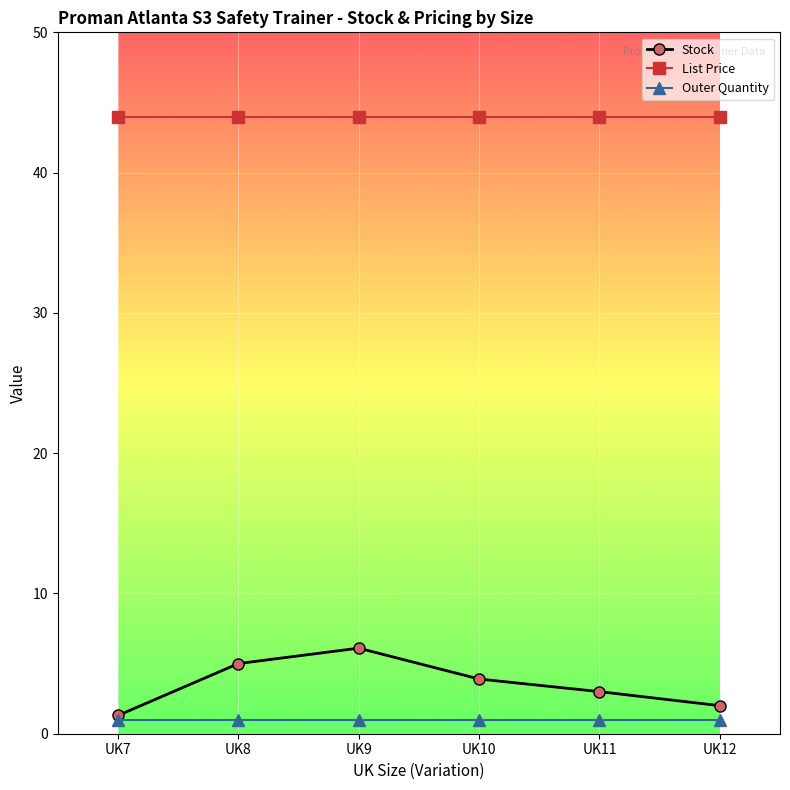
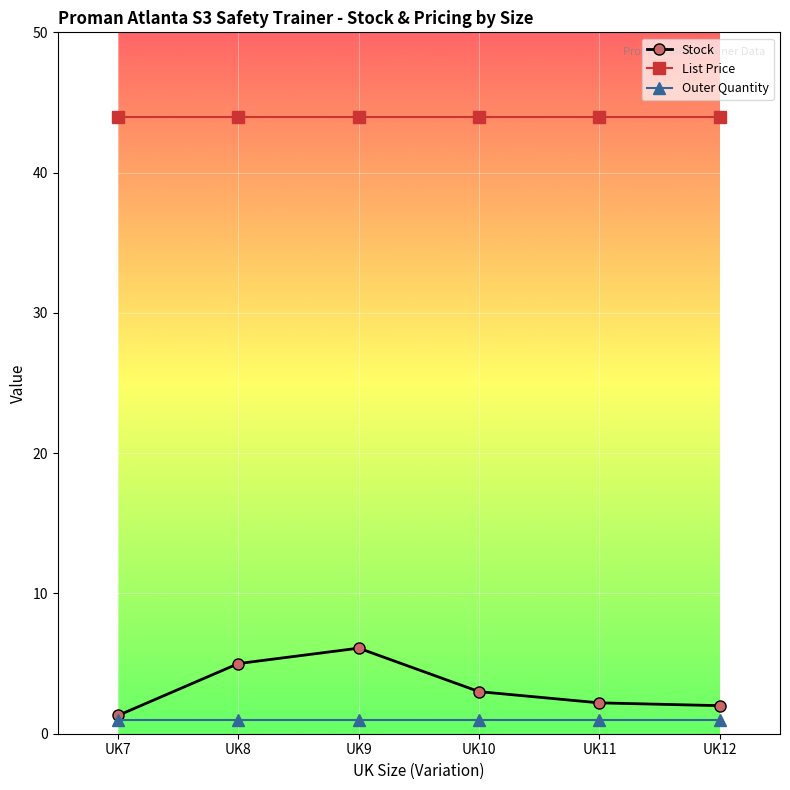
  {
    "Stock": {
      "UK7": 1.3,
      "UK8": 5.0,
      "UK9": 6.1,
-     "UK10": 3.9,
-     "UK11": 3.0,
+     "UK10": 3.0,
+     "UK11": 2.2,
      "UK12": 2.0
    },
    "List Price": {
      "UK7": 44.0,
      "UK8": 44.0,
      "UK9": 44.0,
      "UK10": 44.0,
      "UK11": 44.0,
      "UK12": 44.0
    },
    "Outer Quantity": {
      "UK7": 1.0,
      "UK8": 1.0,
      "UK9": 1.0,
      "UK10": 1.0,
      "UK11": 1.0,
      "UK12": 1.0
    }
  }
